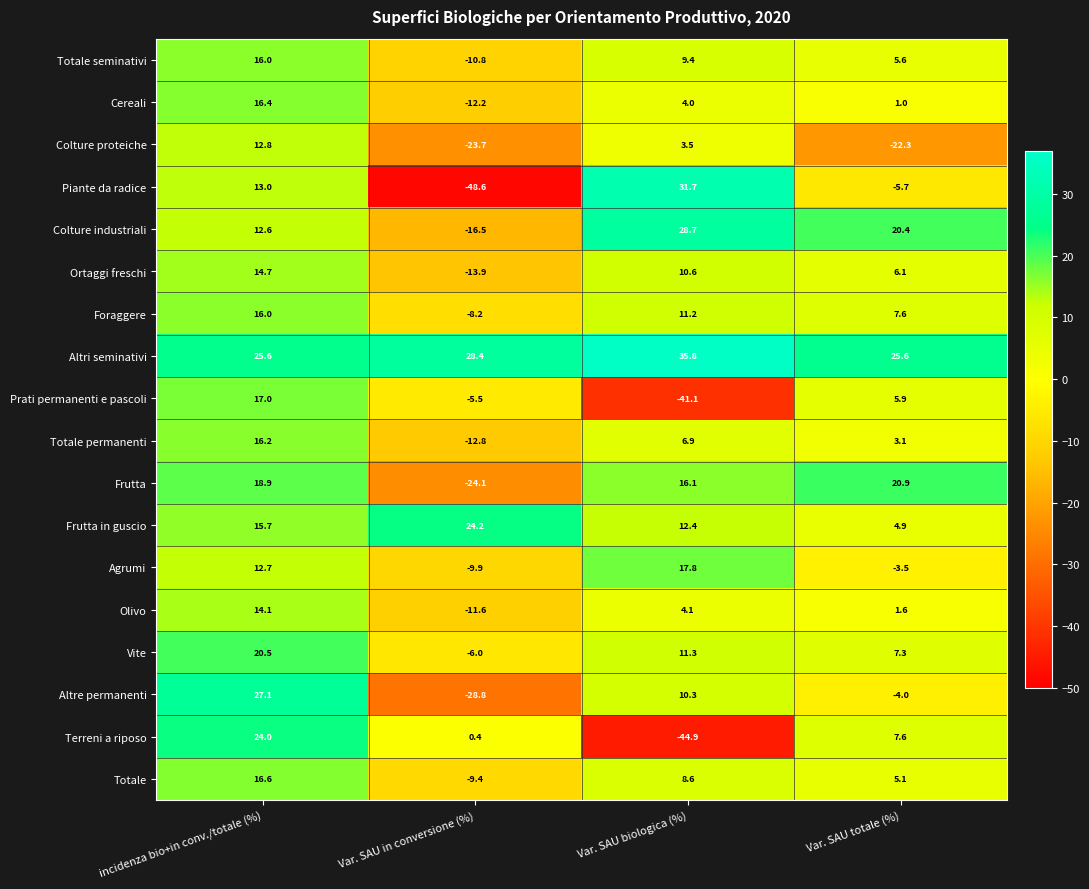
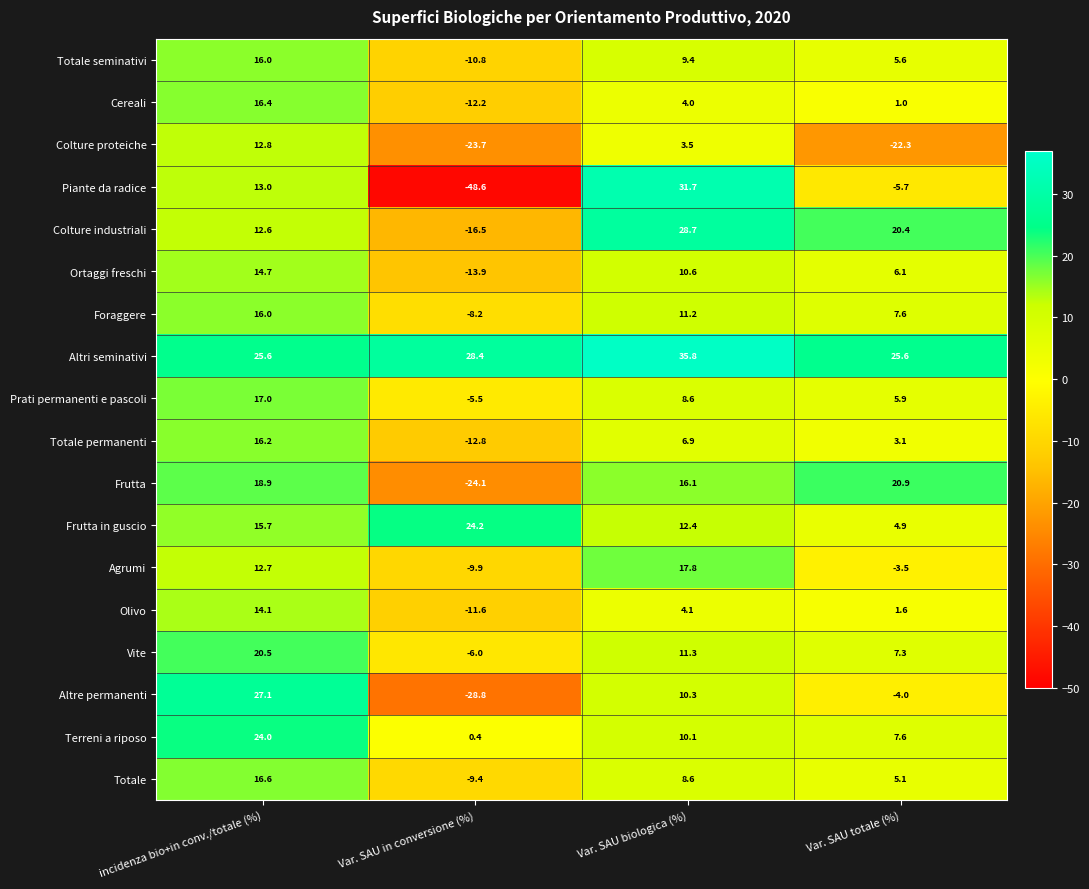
  {
    "Totale seminativi": {
      "incidenza bio+in conv./totale (%)": 16.0,
      "Var. SAU in conversione (%)": -10.8,
      "Var. SAU biologica (%)": 9.4,
      "Var. SAU totale (%)": 5.6
    },
    "Cereali": {
      "incidenza bio+in conv./totale (%)": 16.4,
      "Var. SAU in conversione (%)": -12.2,
      "Var. SAU biologica (%)": 4.0,
      "Var. SAU totale (%)": 1.0
    },
    "Colture proteiche": {
      "incidenza bio+in conv./totale (%)": 12.8,
      "Var. SAU in conversione (%)": -23.7,
      "Var. SAU biologica (%)": 3.5,
      "Var. SAU totale (%)": -22.3
    },
    "Piante da radice": {
      "incidenza bio+in conv./totale (%)": 13.0,
      "Var. SAU in conversione (%)": -48.6,
      "Var. SAU biologica (%)": 31.7,
      "Var. SAU totale (%)": -5.7
    },
    "Colture industriali": {
      "incidenza bio+in conv./totale (%)": 12.6,
      "Var. SAU in conversione (%)": -16.5,
      "Var. SAU biologica (%)": 28.7,
      "Var. SAU totale (%)": 20.4
    },
    "Ortaggi freschi": {
      "incidenza bio+in conv./totale (%)": 14.7,
      "Var. SAU in conversione (%)": -13.9,
      "Var. SAU biologica (%)": 10.6,
      "Var. SAU totale (%)": 6.1
    },
    "Foraggere": {
      "incidenza bio+in conv./totale (%)": 16.0,
      "Var. SAU in conversione (%)": -8.2,
      "Var. SAU biologica (%)": 11.2,
      "Var. SAU totale (%)": 7.6
    },
    "Altri seminativi": {
      "incidenza bio+in conv./totale (%)": 25.6,
      "Var. SAU in conversione (%)": 28.4,
      "Var. SAU biologica (%)": 35.8,
      "Var. SAU totale (%)": 25.6
    },
    "Prati permanenti e pascoli": {
      "incidenza bio+in conv./totale (%)": 17.0,
      "Var. SAU in conversione (%)": -5.5,
-     "Var. SAU biologica (%)": -41.1,
+     "Var. SAU biologica (%)": 8.6,
      "Var. SAU totale (%)": 5.9
    },
    "Totale permanenti": {
      "incidenza bio+in conv./totale (%)": 16.2,
      "Var. SAU in conversione (%)": -12.8,
      "Var. SAU biologica (%)": 6.9,
      "Var. SAU totale (%)": 3.1
    },
    "Frutta": {
      "incidenza bio+in conv./totale (%)": 18.9,
      "Var. SAU in conversione (%)": -24.1,
      "Var. SAU biologica (%)": 16.1,
      "Var. SAU totale (%)": 20.9
    },
    "Frutta in guscio": {
      "incidenza bio+in conv./totale (%)": 15.7,
      "Var. SAU in conversione (%)": 24.2,
      "Var. SAU biologica (%)": 12.4,
      "Var. SAU totale (%)": 4.9
    },
    "Agrumi": {
      "incidenza bio+in conv./totale (%)": 12.7,
      "Var. SAU in conversione (%)": -9.9,
      "Var. SAU biologica (%)": 17.8,
      "Var. SAU totale (%)": -3.5
    },
    "Olivo": {
      "incidenza bio+in conv./totale (%)": 14.1,
      "Var. SAU in conversione (%)": -11.6,
      "Var. SAU biologica (%)": 4.1,
      "Var. SAU totale (%)": 1.6
    },
    "Vite": {
      "incidenza bio+in conv./totale (%)": 20.5,
      "Var. SAU in conversione (%)": -6.0,
      "Var. SAU biologica (%)": 11.3,
      "Var. SAU totale (%)": 7.3
    },
    "Altre permanenti": {
      "incidenza bio+in conv./totale (%)": 27.1,
      "Var. SAU in conversione (%)": -28.8,
      "Var. SAU biologica (%)": 10.3,
      "Var. SAU totale (%)": -4.0
    },
    "Terreni a riposo": {
      "incidenza bio+in conv./totale (%)": 24.0,
      "Var. SAU in conversione (%)": 0.4,
-     "Var. SAU biologica (%)": -44.9,
+     "Var. SAU biologica (%)": 10.1,
      "Var. SAU totale (%)": 7.6
    },
    "Totale": {
      "incidenza bio+in conv./totale (%)": 16.6,
      "Var. SAU in conversione (%)": -9.4,
      "Var. SAU biologica (%)": 8.6,
      "Var. SAU totale (%)": 5.1
    }
  }
